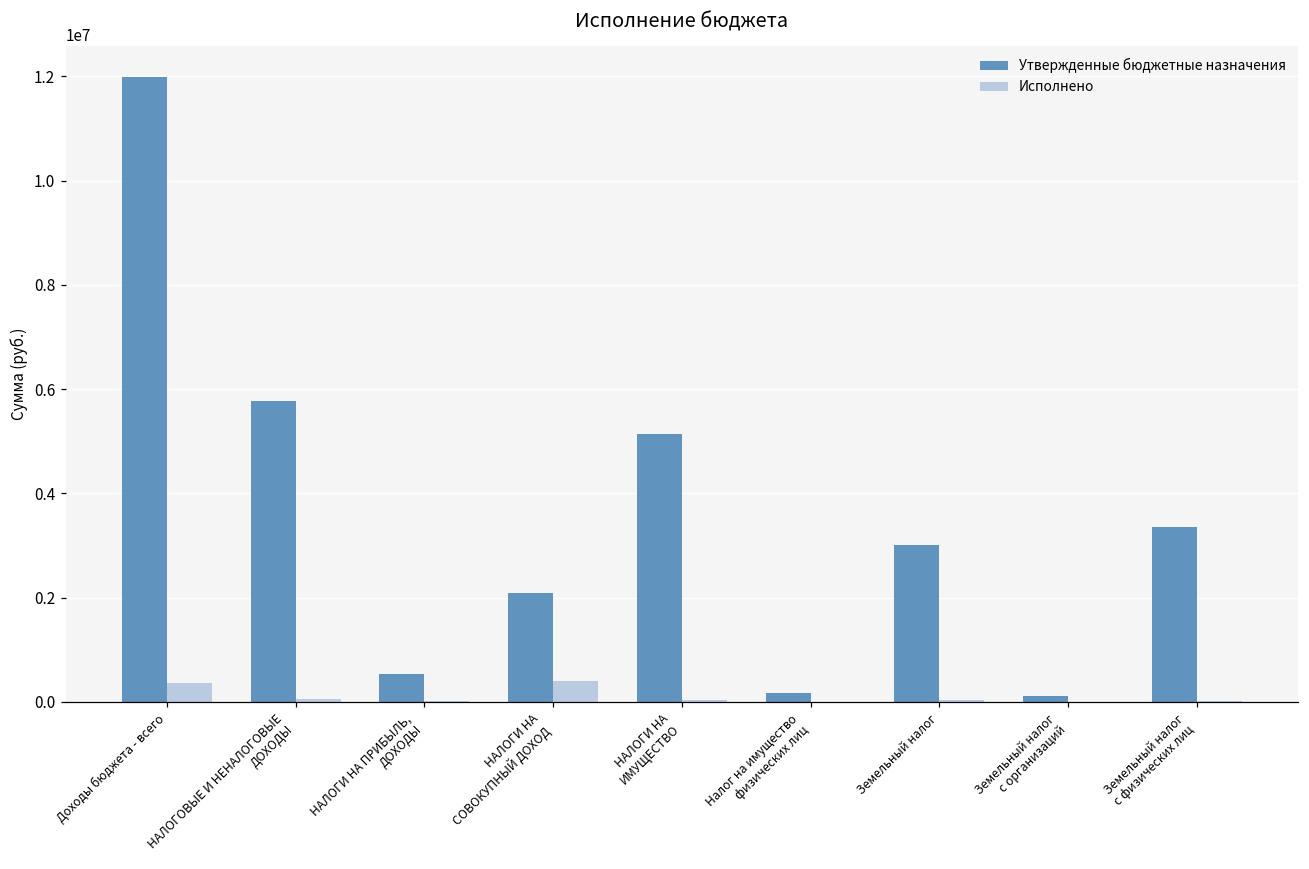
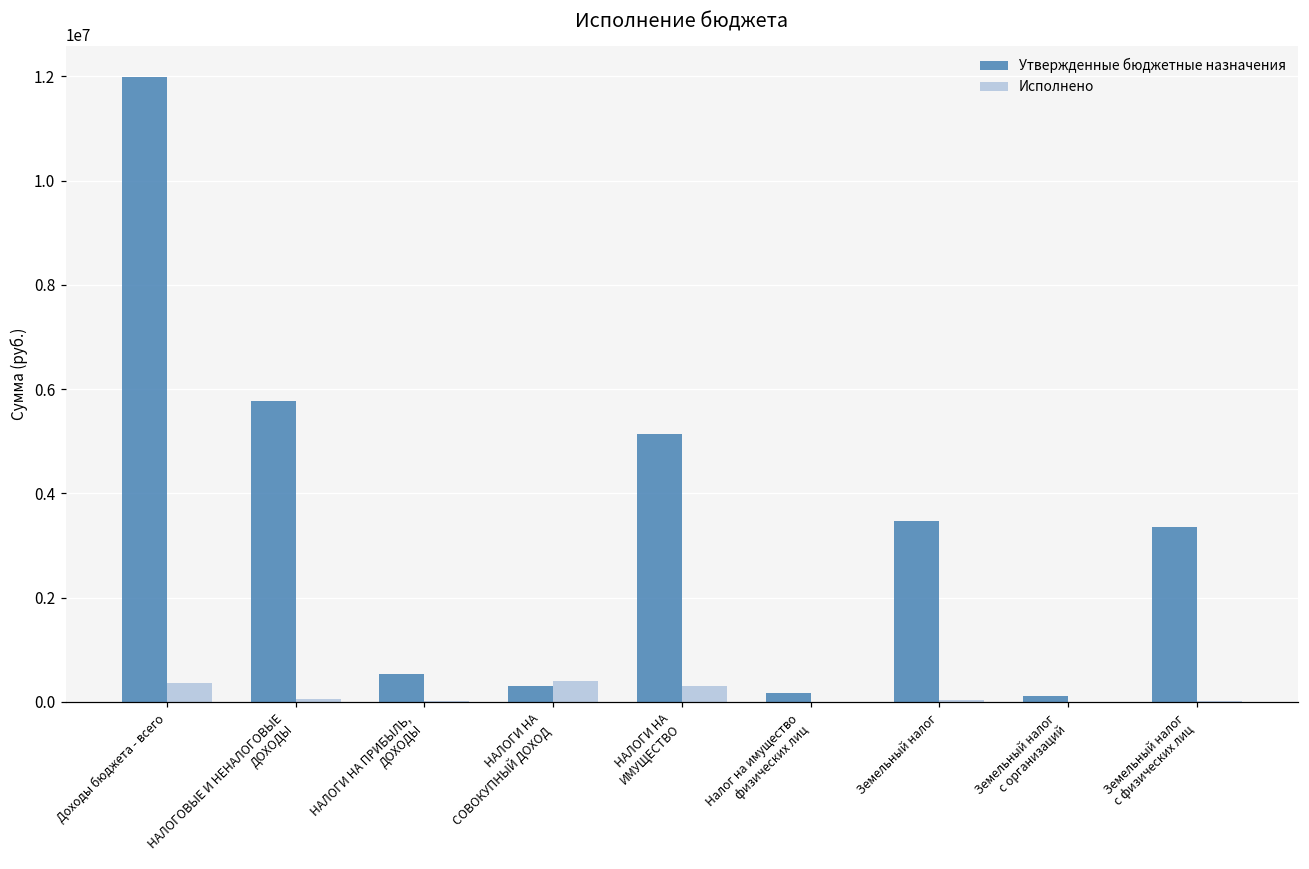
  {
    "Утвержденные бюджетные назначения": {
      "Доходы бюджета - всего": 12000000,
      "НАЛОГОВЫЕ И НЕНАЛОГОВЫЕ ДОХОДЫ": 5800000,
      "НАЛОГИ НА ПРИБЫЛЬ, ДОХОДЫ": 500000,
-     "НАЛОГИ НА СОВОКУПНЫЙ ДОХОД": 2100000,
+     "НАЛОГИ НА СОВОКУПНЫЙ ДОХОД": 300000,
      "НАЛОГИ НА ИМУЩЕСТВО": 5100000,
      "Налог на имущество физических лиц": 200000,
-     "Земельный налог": 3000000,
+     "Земельный налог": 3500000,
      "Земельный налог с организаций": 100000,
      "Земельный налог с физических лиц": 3400000
    },
    "Исполнено": {
      "Доходы бюджета - всего": 400000,
      "НАЛОГОВЫЕ И НЕНАЛОГОВЫЕ ДОХОДЫ": 100000,
      "НАЛОГИ НА СОВОКУПНЫЙ ДОХОД": 400000,
-     "НАЛОГИ НА ИМУЩЕСТВО": 0
+     "НАЛОГИ НА ИМУЩЕСТВО": 300000
    }
  }
